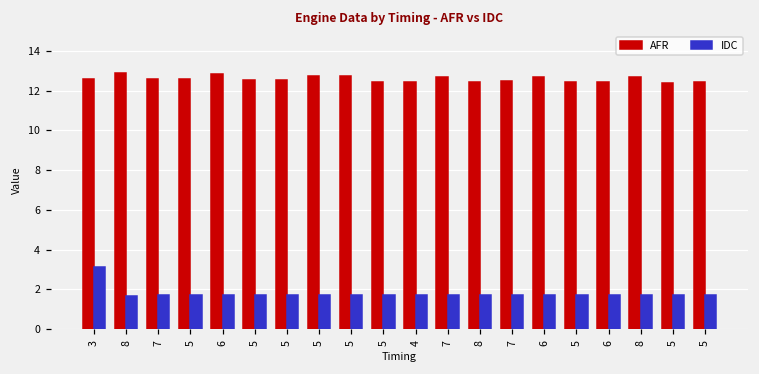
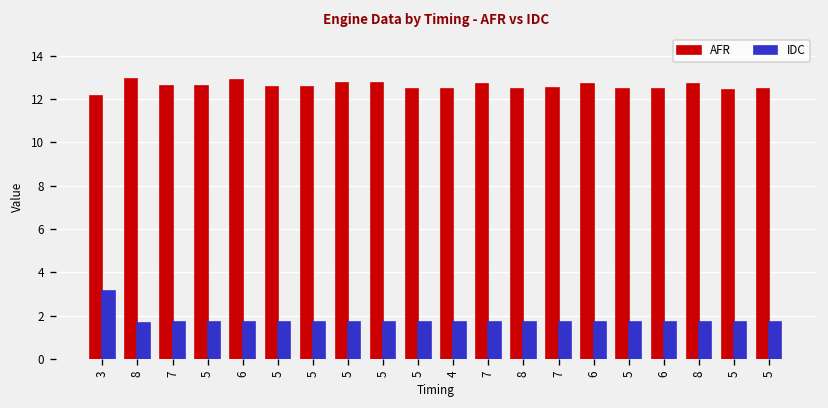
  {
    "AFR": {
-     "3": 12.6,
+     "3": 12.2,
      "4": 12.4
    },
    "IDC": {
      "3": 3.1,
      "4": 1.7
    }
  }
